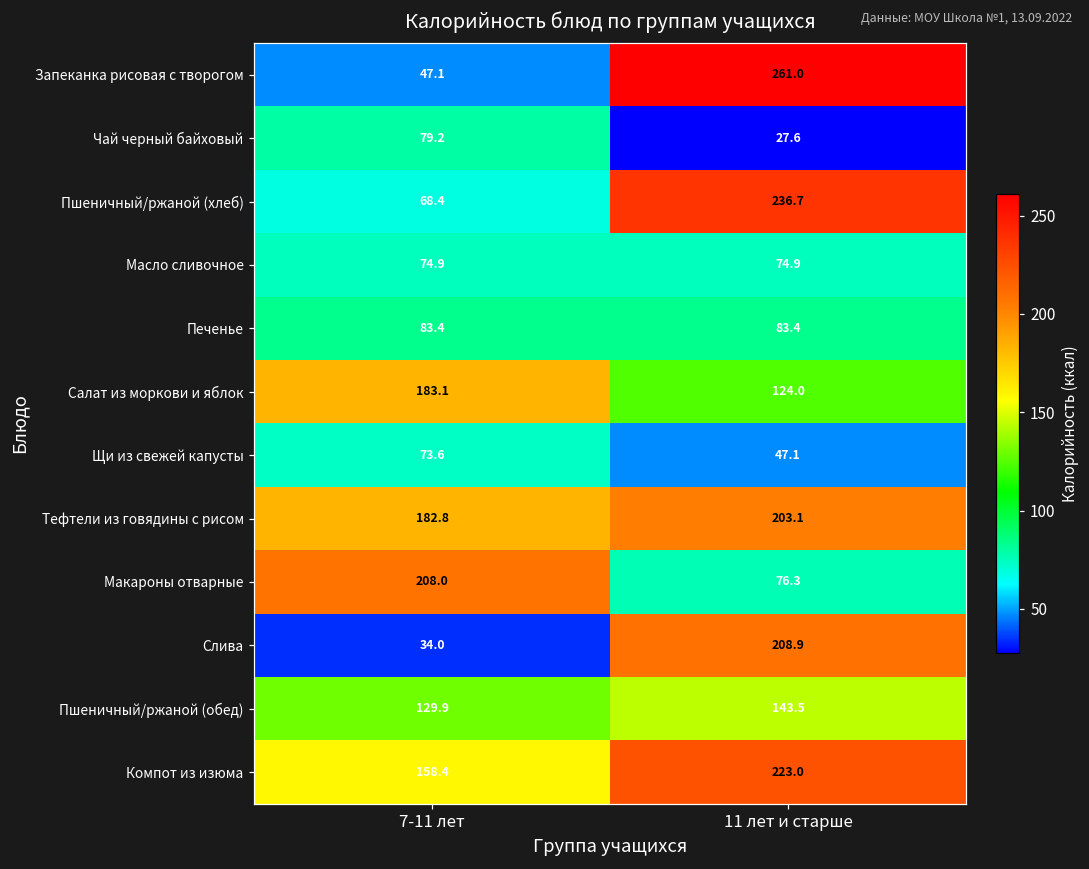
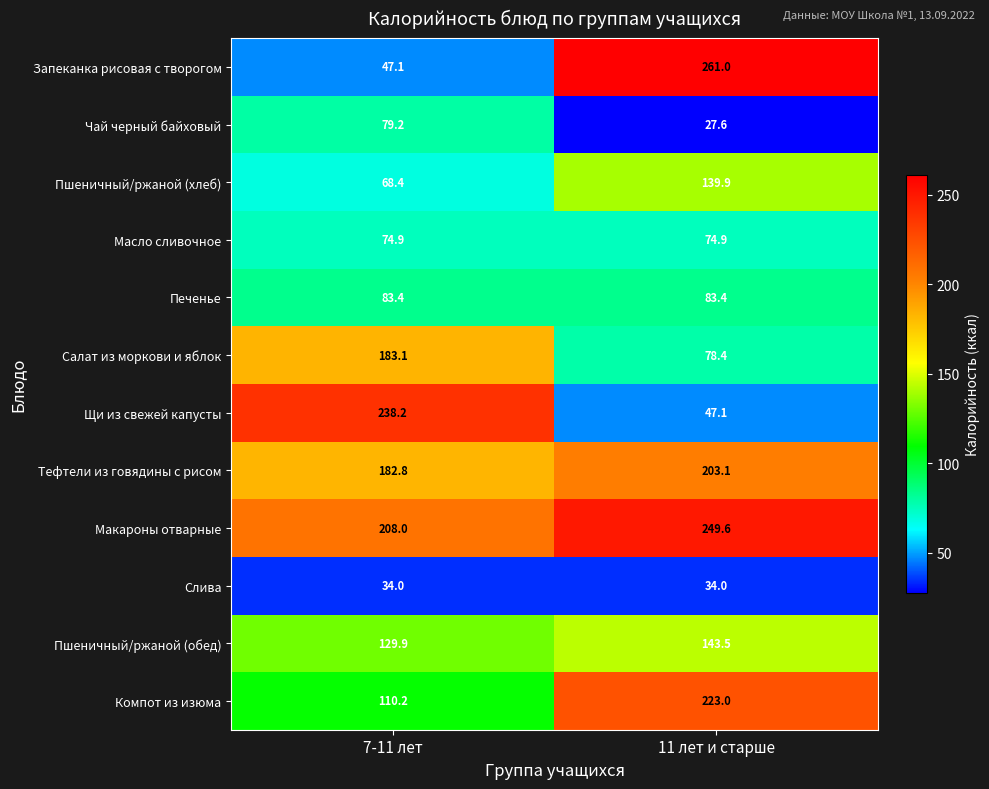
  {
    "Запеканка рисовая с творогом": {
      "7-11 лет": 47.1,
      "11 лет и старше": 261.0
    },
    "Чай черный байховый": {
      "7-11 лет": 79.2,
      "11 лет и старше": 27.6
    },
    "Пшеничный/ржаной (хлеб)": {
      "7-11 лет": 68.4,
-     "11 лет и старше": 236.7
+     "11 лет и старше": 139.9
    },
    "Масло сливочное": {
      "7-11 лет": 74.9,
      "11 лет и старше": 74.9
    },
    "Печенье": {
      "7-11 лет": 83.4,
      "11 лет и старше": 83.4
    },
    "Салат из моркови и яблок": {
      "7-11 лет": 183.1,
-     "11 лет и старше": 124.0
+     "11 лет и старше": 78.4
    },
    "Щи из свежей капусты": {
-     "7-11 лет": 73.6,
+     "7-11 лет": 238.2,
      "11 лет и старше": 47.1
    },
    "Тефтели из говядины с рисом": {
      "7-11 лет": 182.8,
      "11 лет и старше": 203.1
    },
    "Макароны отварные": {
      "7-11 лет": 208.0,
-     "11 лет и старше": 76.3
+     "11 лет и старше": 249.6
    },
    "Слива": {
      "7-11 лет": 34.0,
-     "11 лет и старше": 208.9
+     "11 лет и старше": 34.0
    },
    "Пшеничный/ржаной (обед)": {
      "7-11 лет": 129.9,
      "11 лет и старше": 143.5
    },
    "Компот из изюма": {
-     "7-11 лет": 158.4,
+     "7-11 лет": 110.2,
      "11 лет и старше": 223.0
    }
  }
